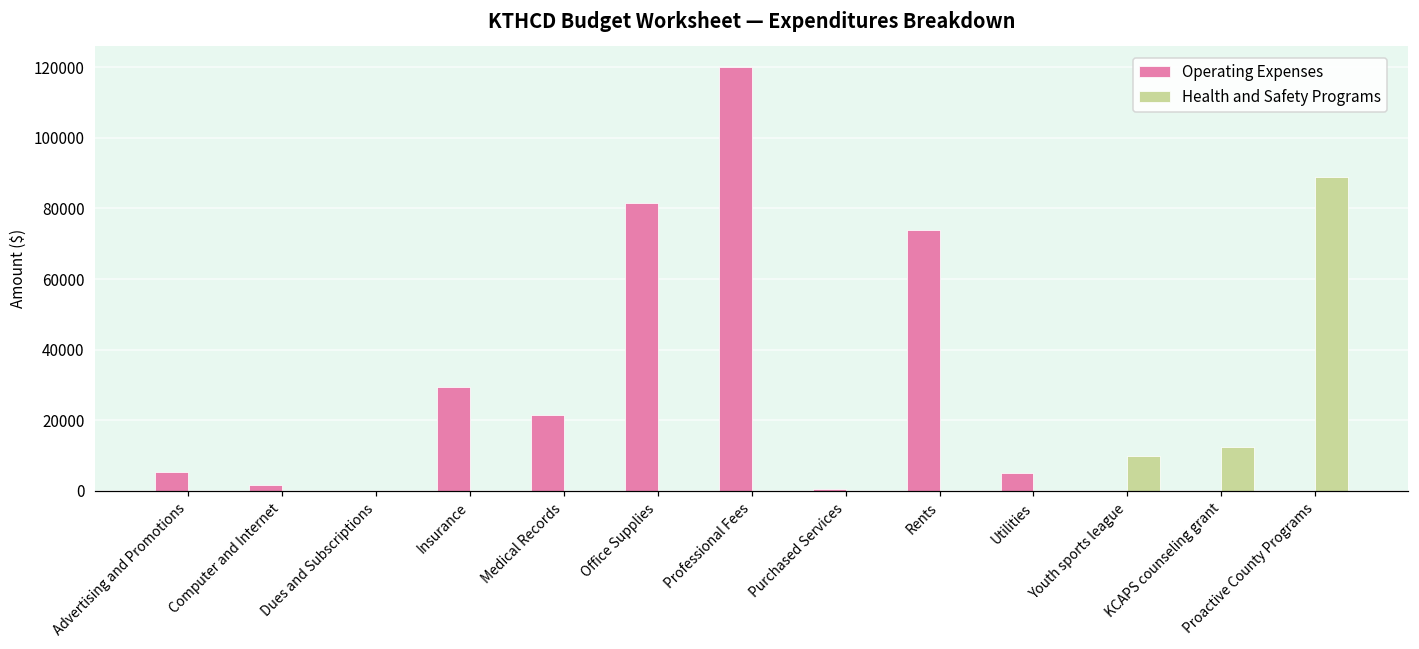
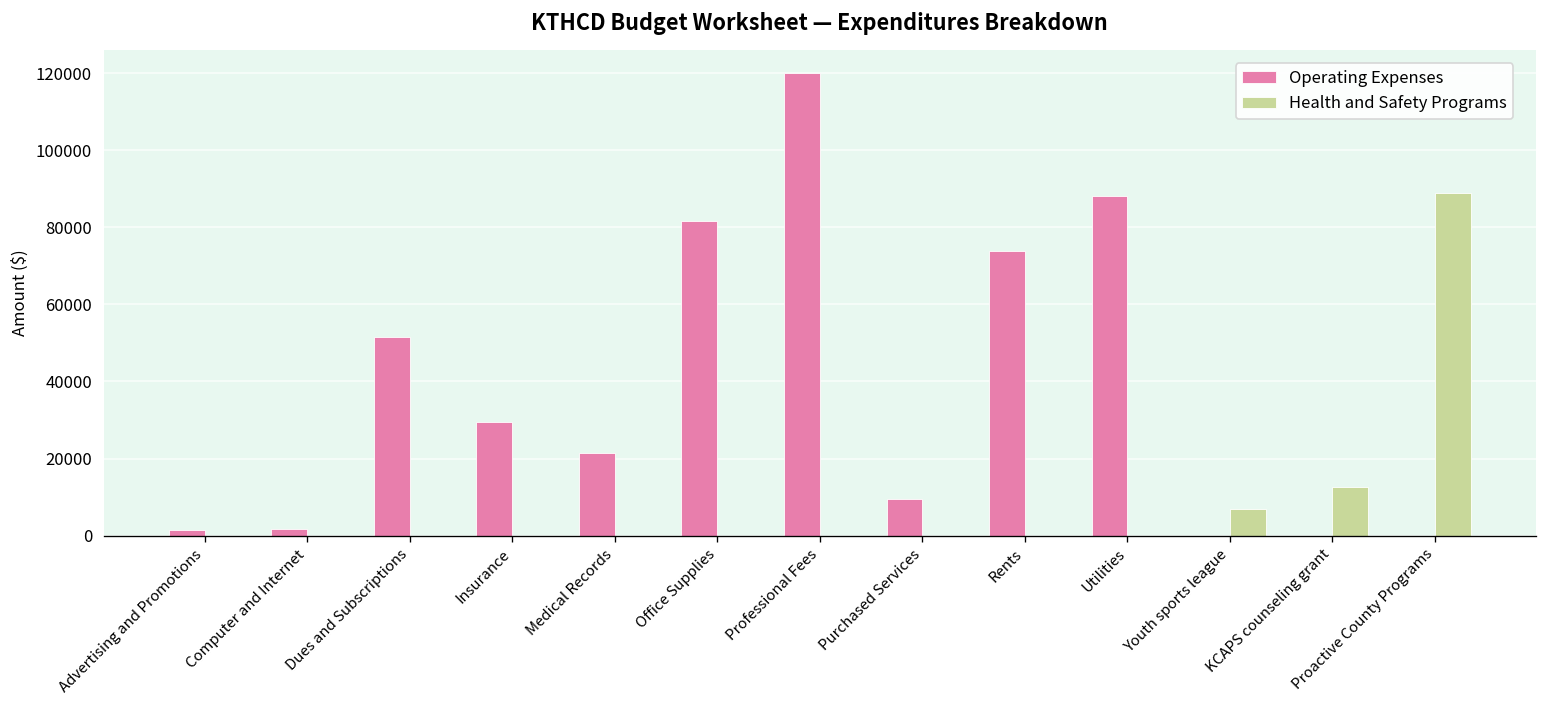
  {
    "Operating Expenses": {
-     "Advertising and Promotions": 5000,
+     "Advertising and Promotions": 2000,
      "Computer and Internet": 2000,
-     "Dues and Subscriptions": 0,
+     "Dues and Subscriptions": 52000,
      "Insurance": 29000,
      "Medical Records": 21000,
      "Office Supplies": 82000,
      "Professional Fees": 120000,
-     "Purchased Services": 1000,
+     "Purchased Services": 10000,
      "Rents": 74000,
-     "Utilities": 5000,
+     "Utilities": 88000,
      "Youth sports league": 0,
      "KCAPS counseling grant": 0,
      "Proactive County Programs": 0
    },
    "Health and Safety Programs": {
      "Advertising and Promotions": 0,
      "Computer and Internet": 0,
      "Dues and Subscriptions": 0,
      "Insurance": 0,
      "Medical Records": 0,
      "Office Supplies": 0,
      "Professional Fees": 0,
      "Purchased Services": 0,
      "Rents": 0,
      "Utilities": 0,
-     "Youth sports league": 10000,
+     "Youth sports league": 7000,
      "KCAPS counseling grant": 13000,
      "Proactive County Programs": 89000
    }
  }
